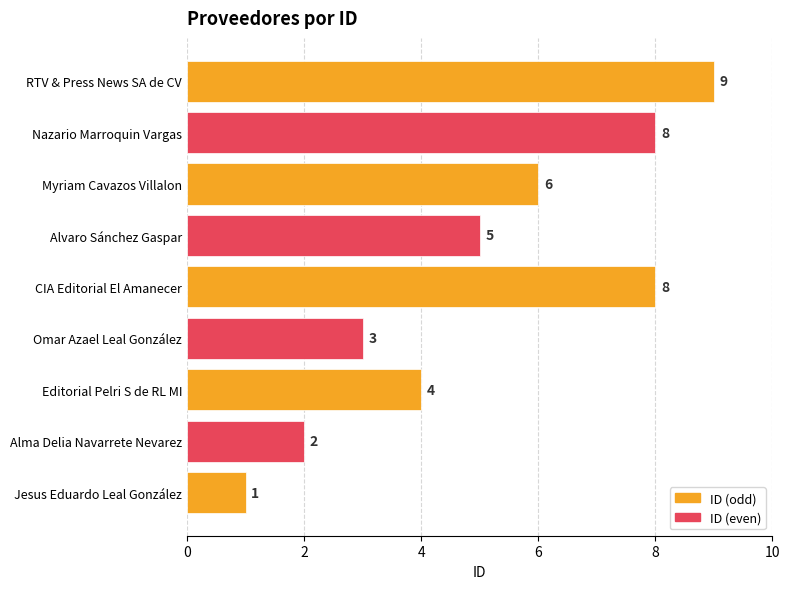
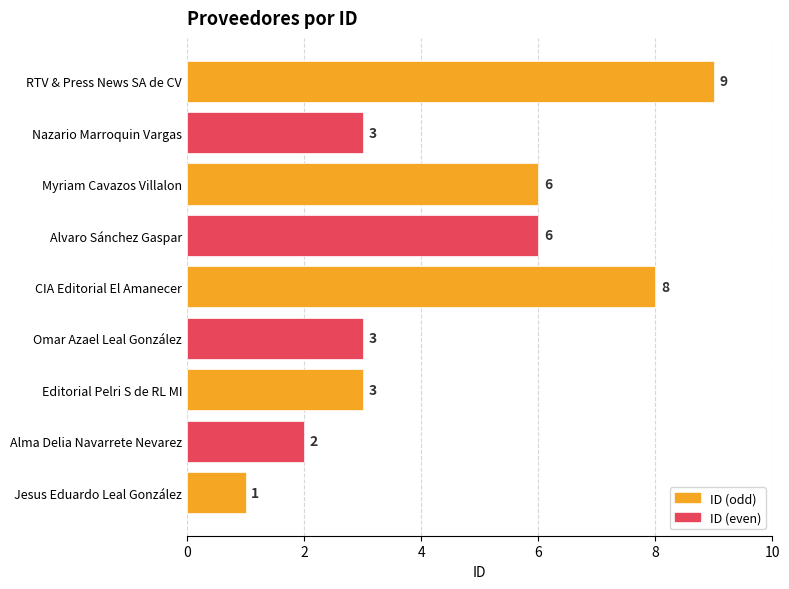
  {
    "RTV & Press News SA de CV": 9,
-   "Nazario Marroquin Vargas": 8,
+   "Nazario Marroquin Vargas": 3,
    "Myriam Cavazos Villalon": 6,
-   "Alvaro Sánchez Gaspar": 5,
+   "Alvaro Sánchez Gaspar": 6,
    "CIA Editorial El Amanecer": 8,
    "Omar Azael Leal González": 3,
-   "Editorial Pelri S de RL MI": 4,
+   "Editorial Pelri S de RL MI": 3,
    "Alma Delia Navarrete Nevarez": 2,
    "Jesus Eduardo Leal González": 1
  }
